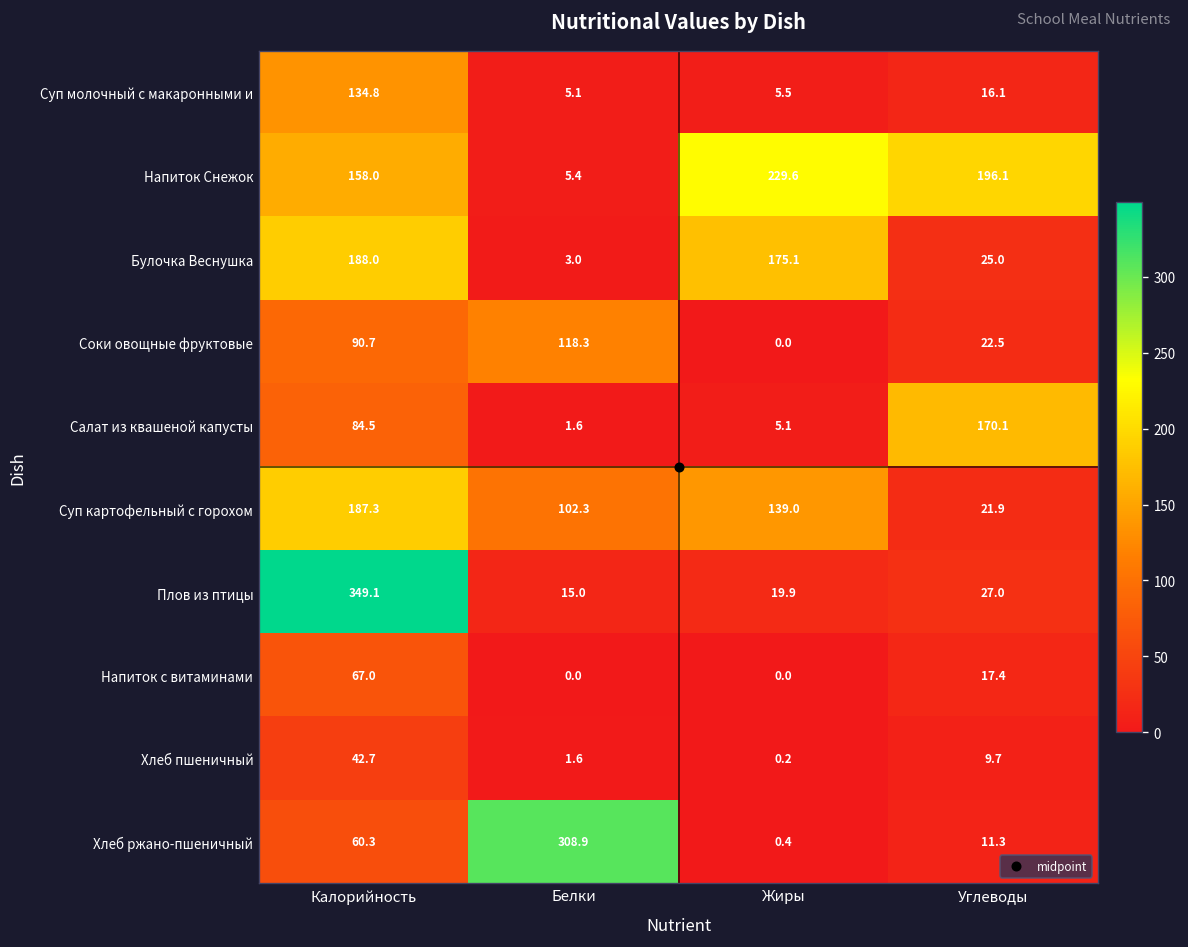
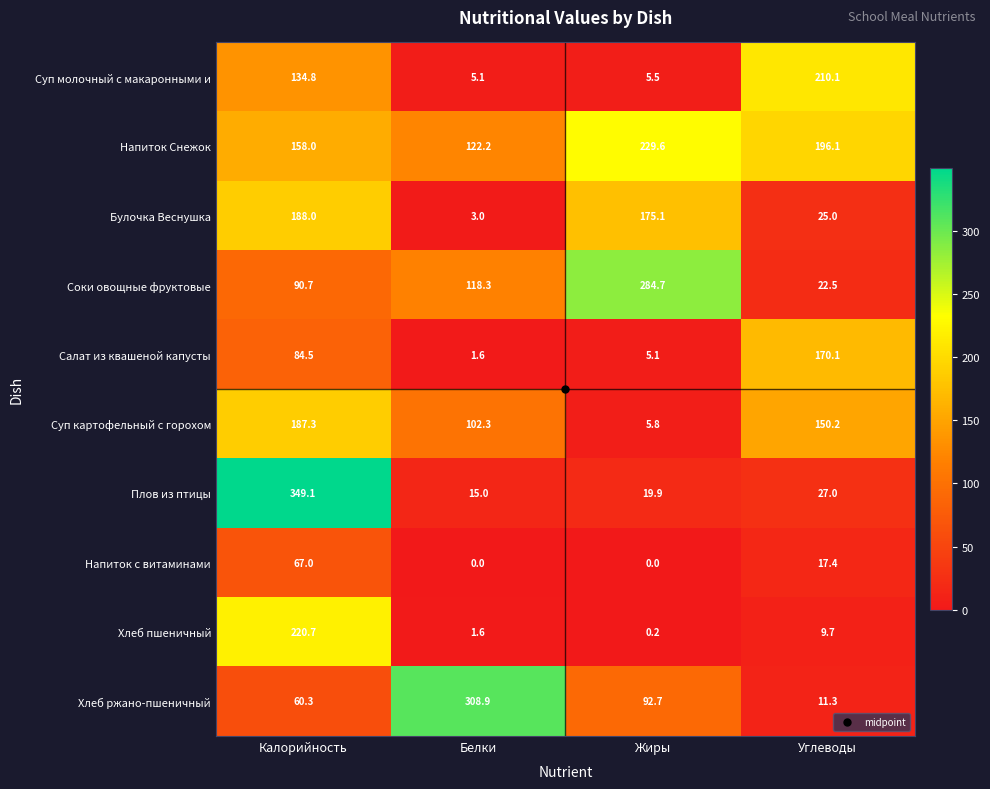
  {
    "Суп молочный с макаронными и": {
      "Калорийность": 134.8,
      "Белки": 5.1,
      "Жиры": 5.5,
-     "Углеводы": 16.1
+     "Углеводы": 210.1
    },
    "Напиток Снежок": {
      "Калорийность": 158.0,
-     "Белки": 5.4,
+     "Белки": 122.2,
      "Жиры": 229.6,
      "Углеводы": 196.1
    },
    "Булочка Веснушка": {
      "Калорийность": 188.0,
      "Белки": 3.0,
      "Жиры": 175.1,
      "Углеводы": 25.0
    },
    "Соки овощные фруктовые": {
      "Калорийность": 90.7,
      "Белки": 118.3,
-     "Жиры": 0.0,
+     "Жиры": 284.7,
      "Углеводы": 22.5
    },
    "Салат из квашеной капусты": {
      "Калорийность": 84.5,
      "Белки": 1.6,
      "Жиры": 5.1,
      "Углеводы": 170.1
    },
    "Суп картофельный с горохом": {
      "Калорийность": 187.3,
      "Белки": 102.3,
-     "Жиры": 139.0,
-     "Углеводы": 21.9
+     "Жиры": 5.8,
+     "Углеводы": 150.2
    },
    "Плов из птицы": {
      "Калорийность": 349.1,
      "Белки": 15.0,
      "Жиры": 19.9,
      "Углеводы": 27.0
    },
    "Напиток с витаминами": {
      "Калорийность": 67.0,
      "Белки": 0.0,
      "Жиры": 0.0,
      "Углеводы": 17.4
    },
    "Хлеб пшеничный": {
-     "Калорийность": 42.7,
+     "Калорийность": 220.7,
      "Белки": 1.6,
      "Жиры": 0.2,
      "Углеводы": 9.7
    },
    "Хлеб ржано-пшеничный": {
      "Калорийность": 60.3,
      "Белки": 308.9,
-     "Жиры": 0.4,
+     "Жиры": 92.7,
      "Углеводы": 11.3
    }
  }
